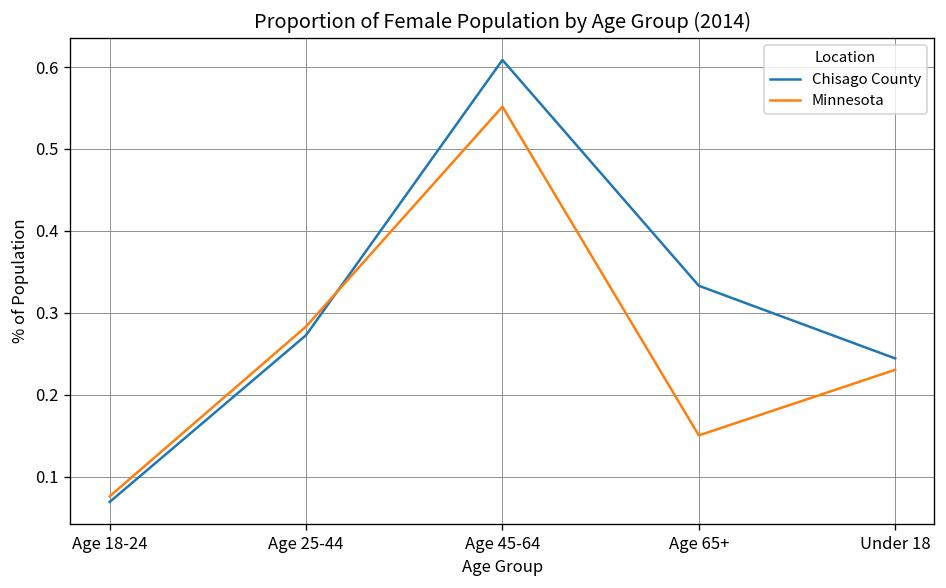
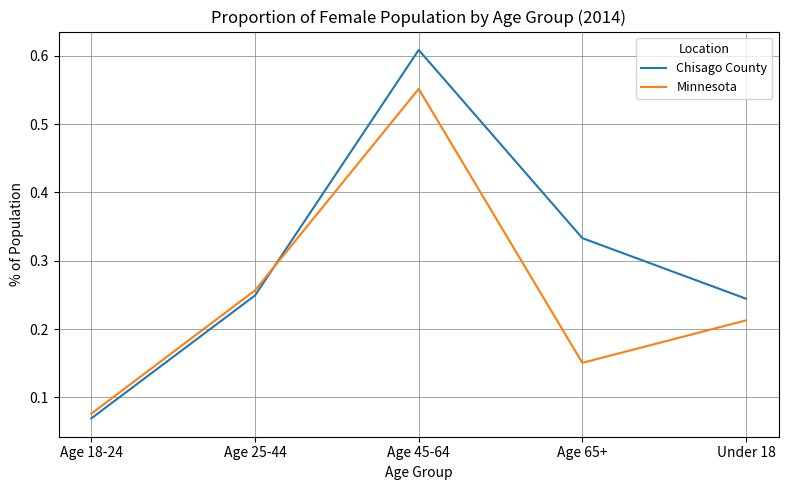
  {
    "Chisago County": {
      "Age 18-24": 0.07,
-     "Age 25-44": 0.27,
+     "Age 25-44": 0.25,
      "Age 45-64": 0.61,
      "Age 65+": 0.33,
      "Under 18": 0.24
    },
    "Minnesota": {
      "Age 18-24": 0.08,
-     "Age 25-44": 0.28,
+     "Age 25-44": 0.26,
      "Age 45-64": 0.55,
      "Age 65+": 0.15,
-     "Under 18": 0.23
+     "Under 18": 0.21
    }
  }
